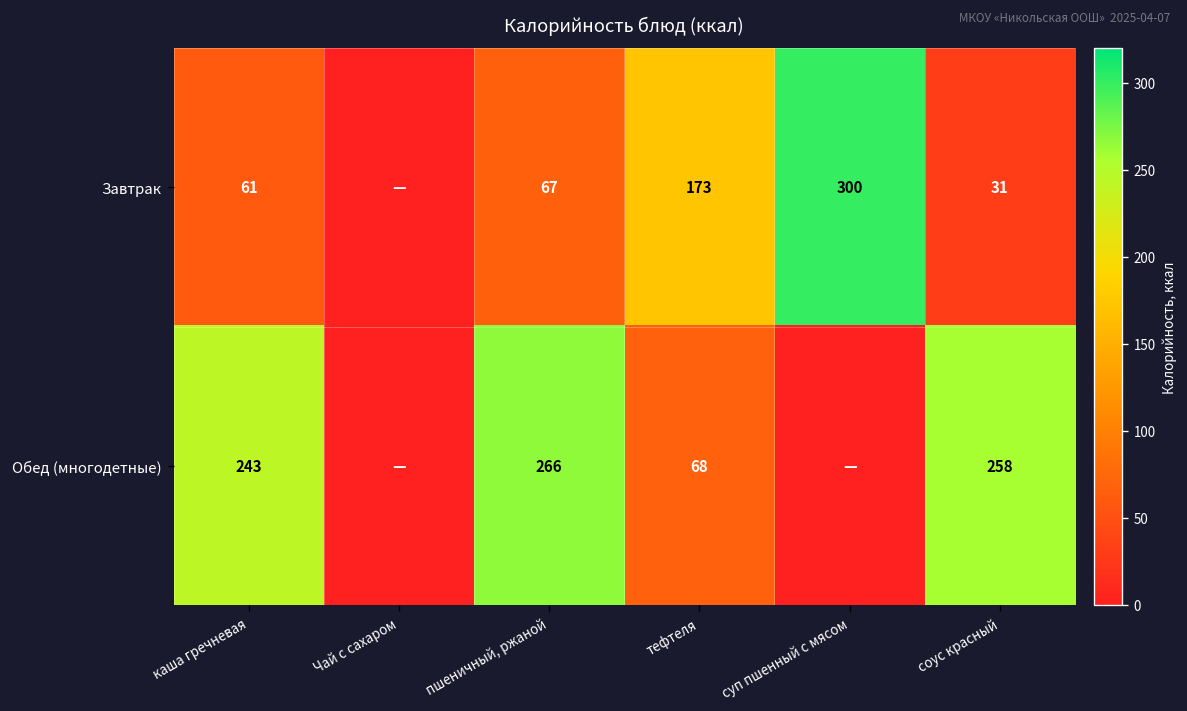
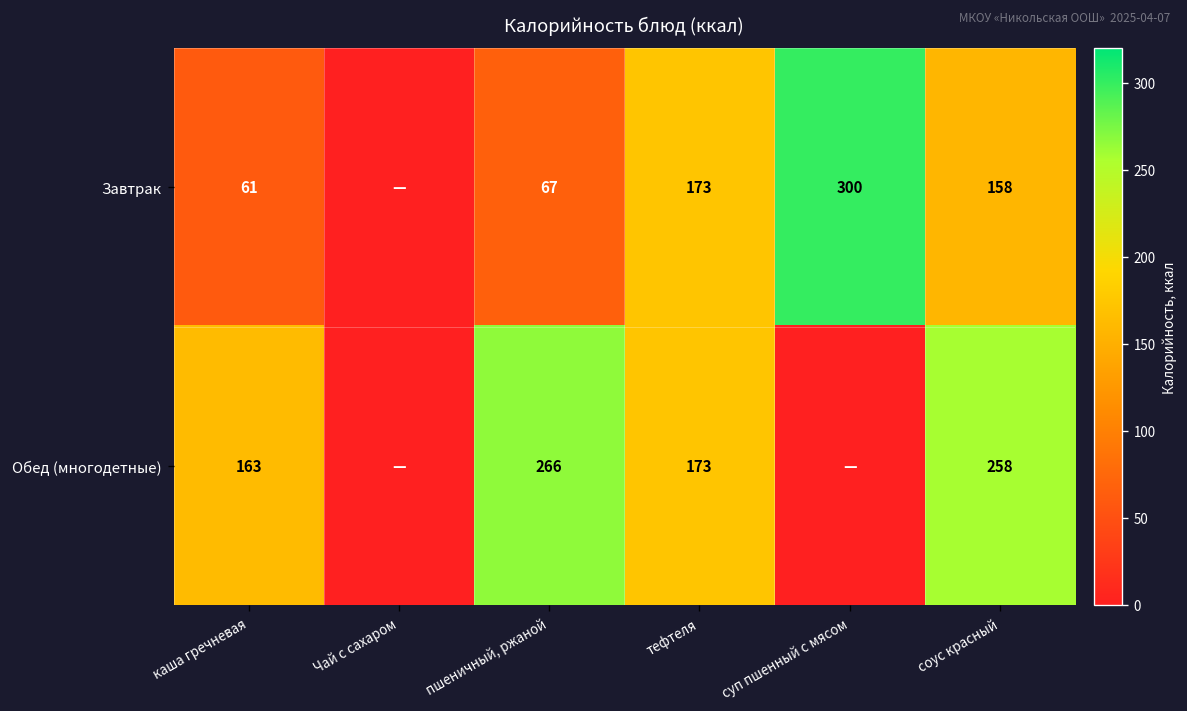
  {
    "Завтрак": {
      "каша гречневая": 61,
      "пшеничный, ржаной": 67,
      "тефтеля": 173,
      "суп пшенный с мясом": 300,
-     "соус красный": 31
+     "соус красный": 158
    },
    "Обед (многодетные)": {
-     "каша гречневая": 243,
+     "каша гречневая": 163,
      "пшеничный, ржаной": 266,
-     "тефтеля": 68,
+     "тефтеля": 173,
      "соус красный": 258
    }
  }
